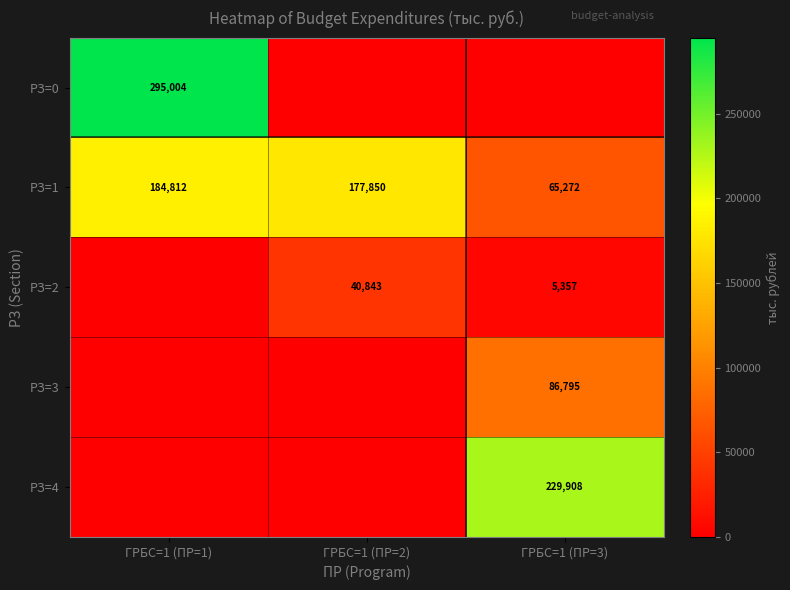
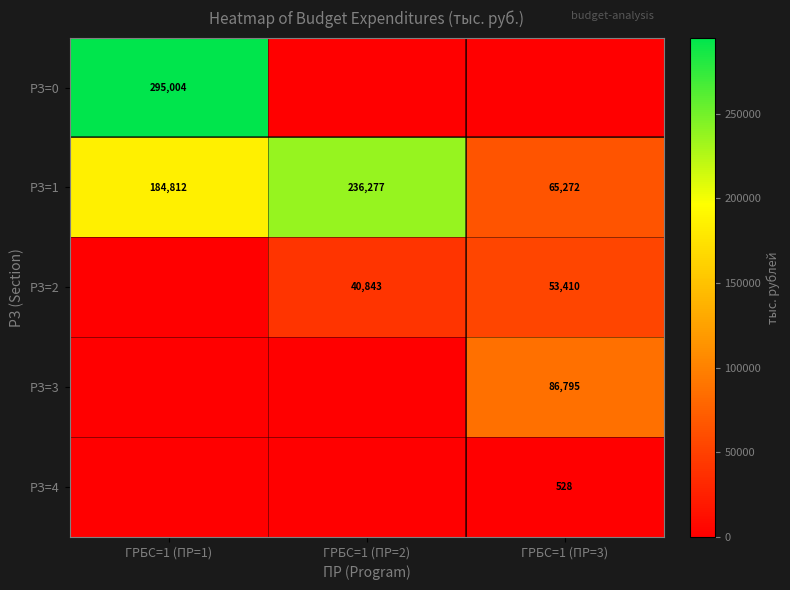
  {
    "РЗ=0": {
      "ГРБС=1 (ПР=1)": "295,004"
    },
    "РЗ=1": {
      "ГРБС=1 (ПР=1)": "184,812",
-     "ГРБС=1 (ПР=2)": "177,850",
+     "ГРБС=1 (ПР=2)": "236,277",
      "ГРБС=1 (ПР=3)": "65,272"
    },
    "РЗ=2": {
      "ГРБС=1 (ПР=2)": "40,843",
-     "ГРБС=1 (ПР=3)": "5,357"
+     "ГРБС=1 (ПР=3)": "53,410"
    },
    "РЗ=3": {
      "ГРБС=1 (ПР=3)": "86,795"
    },
    "РЗ=4": {
-     "ГРБС=1 (ПР=3)": "229,908"
+     "ГРБС=1 (ПР=3)": "528"
    }
  }
